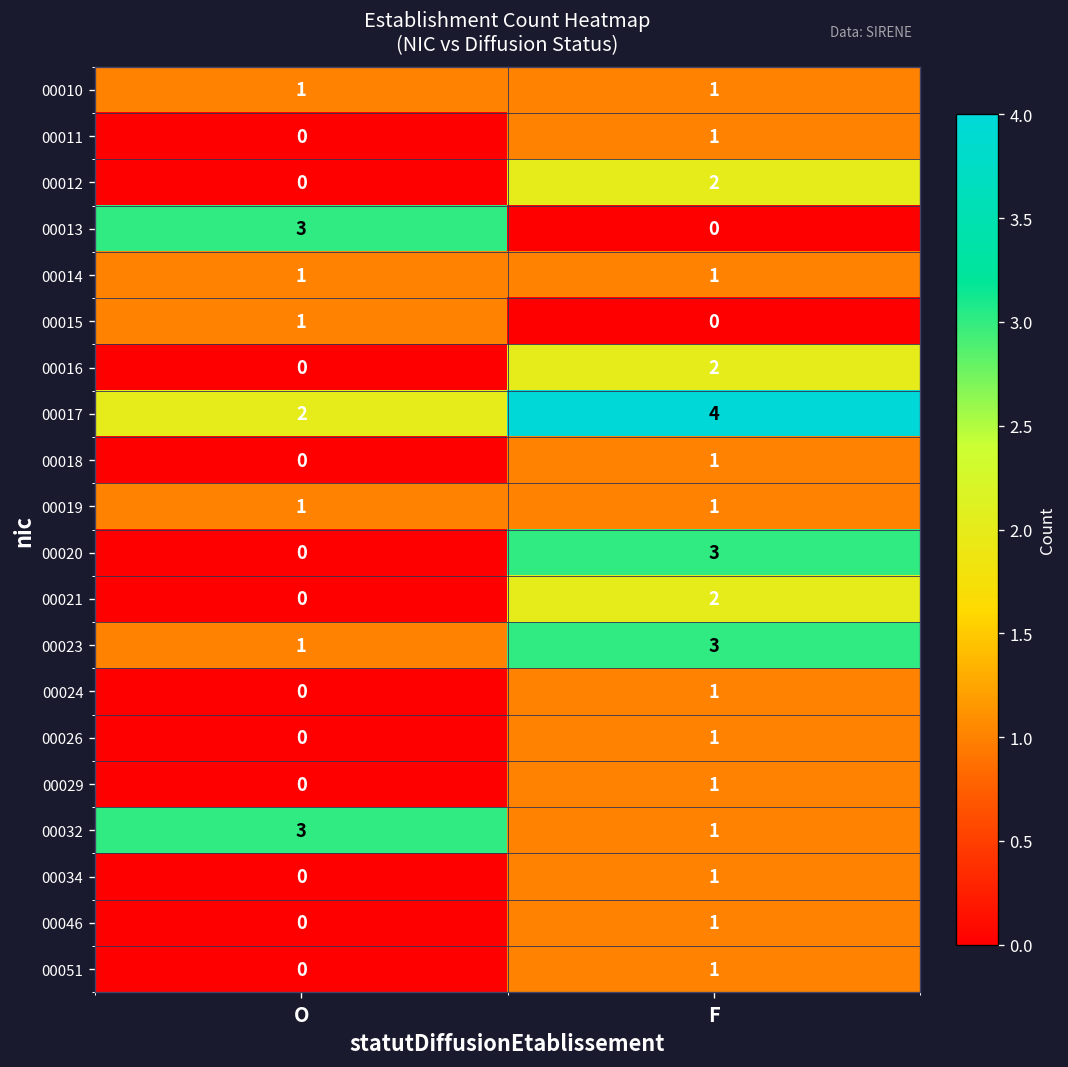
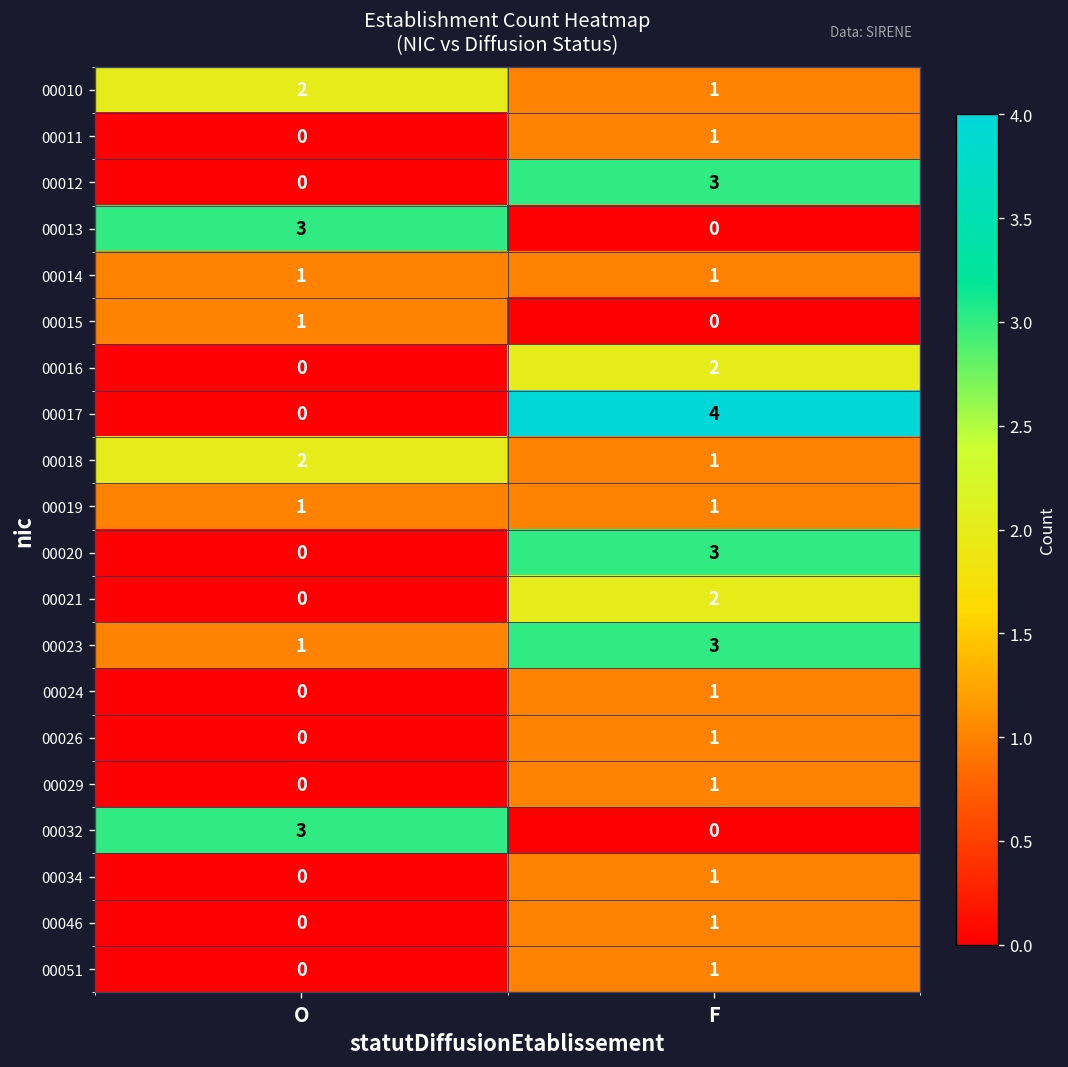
  {
    "00010": {
-     "O": 1,
+     "O": 2,
      "F": 1
    },
    "00011": {
      "O": 0,
      "F": 1
    },
    "00012": {
      "O": 0,
-     "F": 2
+     "F": 3
    },
    "00013": {
      "O": 3,
      "F": 0
    },
    "00014": {
      "O": 1,
      "F": 1
    },
    "00015": {
      "O": 1,
      "F": 0
    },
    "00016": {
      "O": 0,
      "F": 2
    },
    "00017": {
-     "O": 2,
+     "O": 0,
      "F": 4
    },
    "00018": {
-     "O": 0,
+     "O": 2,
      "F": 1
    },
    "00019": {
      "O": 1,
      "F": 1
    },
    "00020": {
      "O": 0,
      "F": 3
    },
    "00021": {
      "O": 0,
      "F": 2
    },
    "00023": {
      "O": 1,
      "F": 3
    },
    "00024": {
      "O": 0,
      "F": 1
    },
    "00026": {
      "O": 0,
      "F": 1
    },
    "00029": {
      "O": 0,
      "F": 1
    },
    "00032": {
      "O": 3,
-     "F": 1
+     "F": 0
    },
    "00034": {
      "O": 0,
      "F": 1
    },
    "00046": {
      "O": 0,
      "F": 1
    },
    "00051": {
      "O": 0,
      "F": 1
    }
  }
